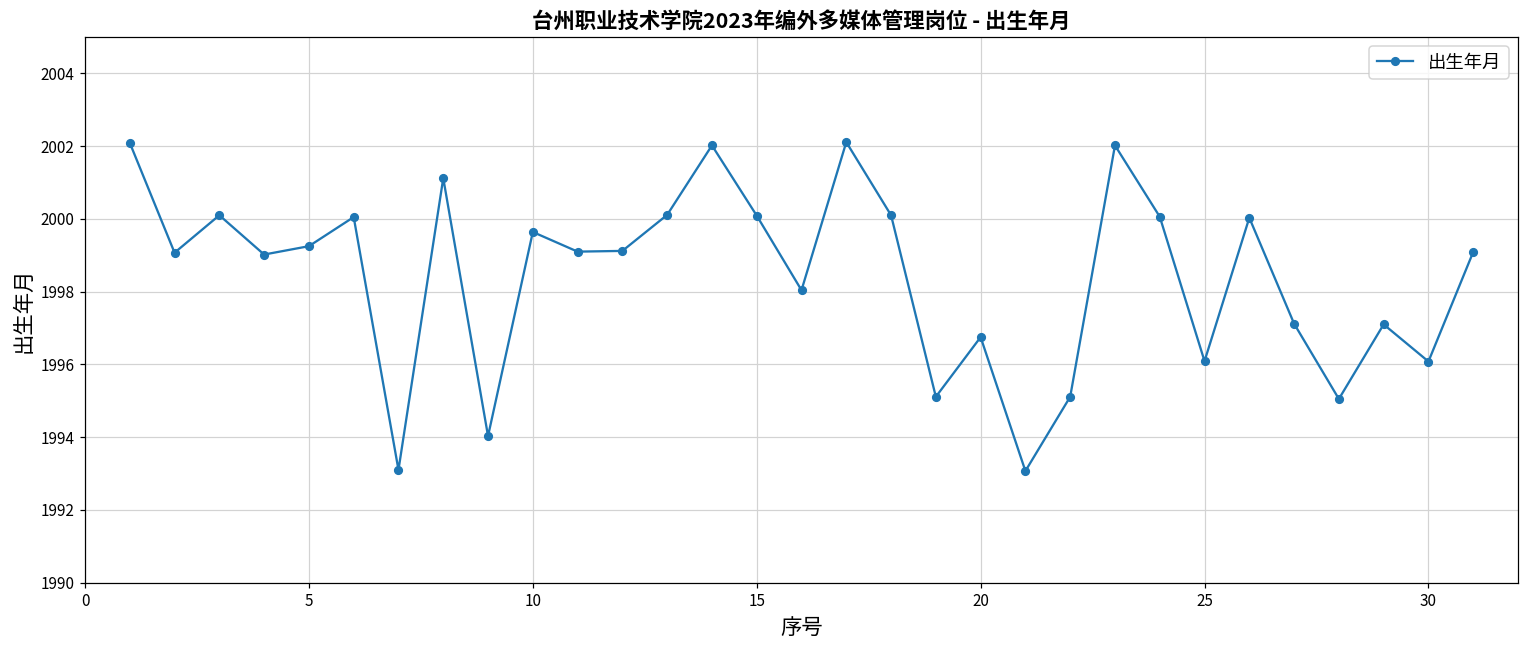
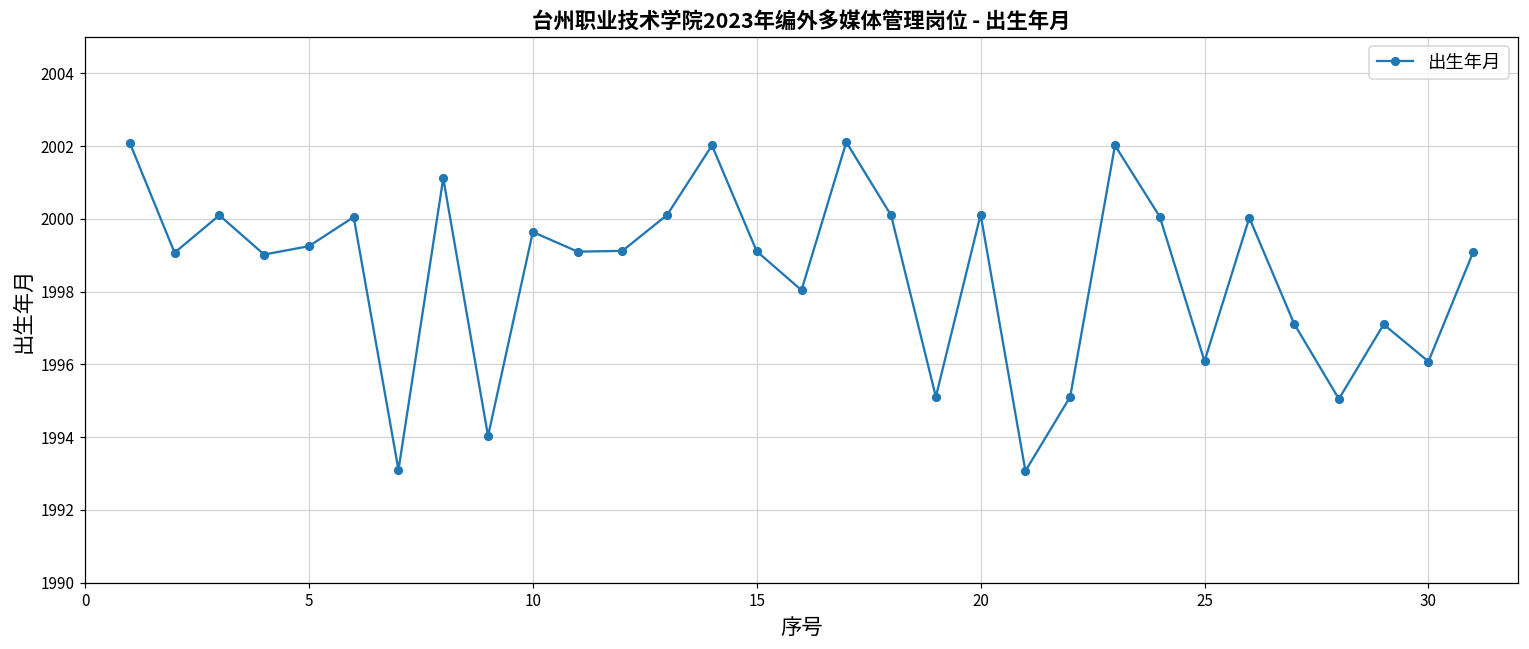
  {
    "5": 1999.3,
    "10": 1999.6,
-   "15": 2000.1,
-   "20": 1996.8,
+   "15": 1999.1,
+   "20": 2000.1,
    "25": 1996.1,
    "30": 1996.1
  }
